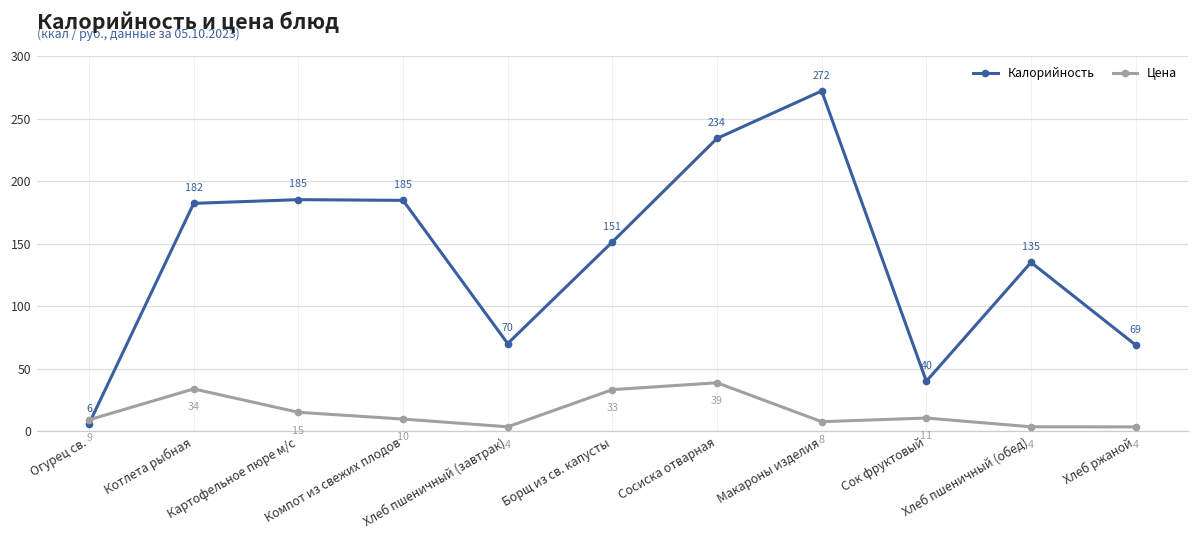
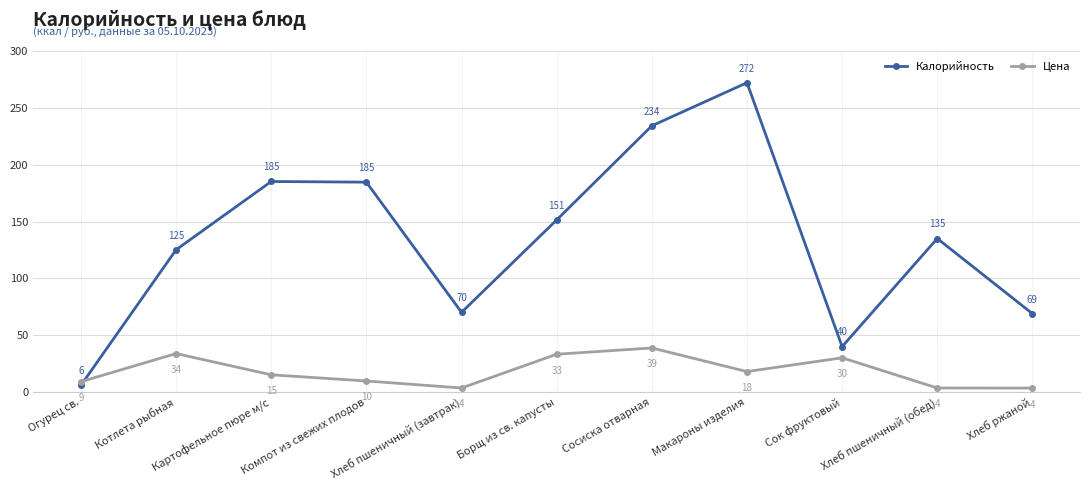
  {
    "Калорийность": {
      "Огурец св.": 6,
-     "Котлета рыбная": 182,
+     "Котлета рыбная": 125,
      "Картофельное пюре м/с": 185,
      "Компот из свежих плодов": 185,
      "Хлеб пшеничный (завтрак)": 70,
      "Борщ из св. капусты": 151,
      "Сосиска отварная": 234,
      "Макароны изделия": 272,
      "Сок фруктовый": 40,
      "Хлеб пшеничный (обед)": 135,
      "Хлеб ржаной": 69
    },
    "Цена": {
      "Огурец св.": 9,
      "Котлета рыбная": 34,
      "Картофельное пюре м/с": 15,
      "Компот из свежих плодов": 10,
      "Хлеб пшеничный (завтрак)": 4,
      "Борщ из св. капусты": 33,
      "Сосиска отварная": 39,
-     "Макароны изделия": 8,
-     "Сок фруктовый": 11,
+     "Макароны изделия": 18,
+     "Сок фруктовый": 30,
      "Хлеб пшеничный (обед)": 4,
      "Хлеб ржаной": 4
    }
  }
